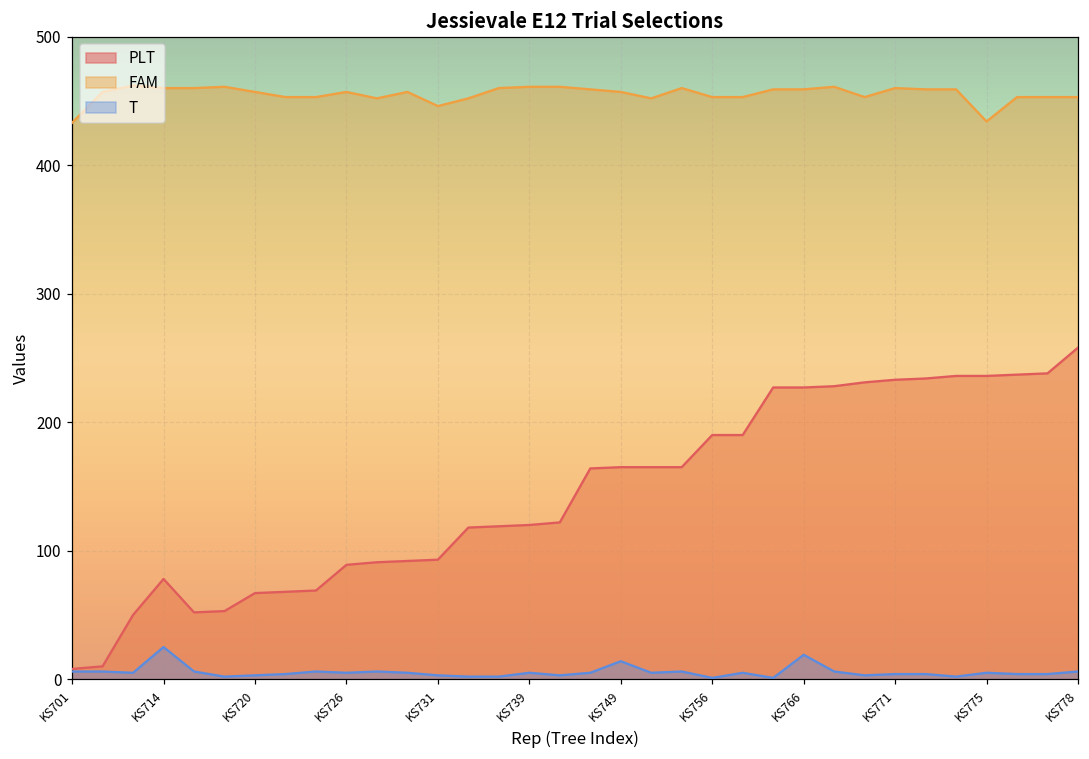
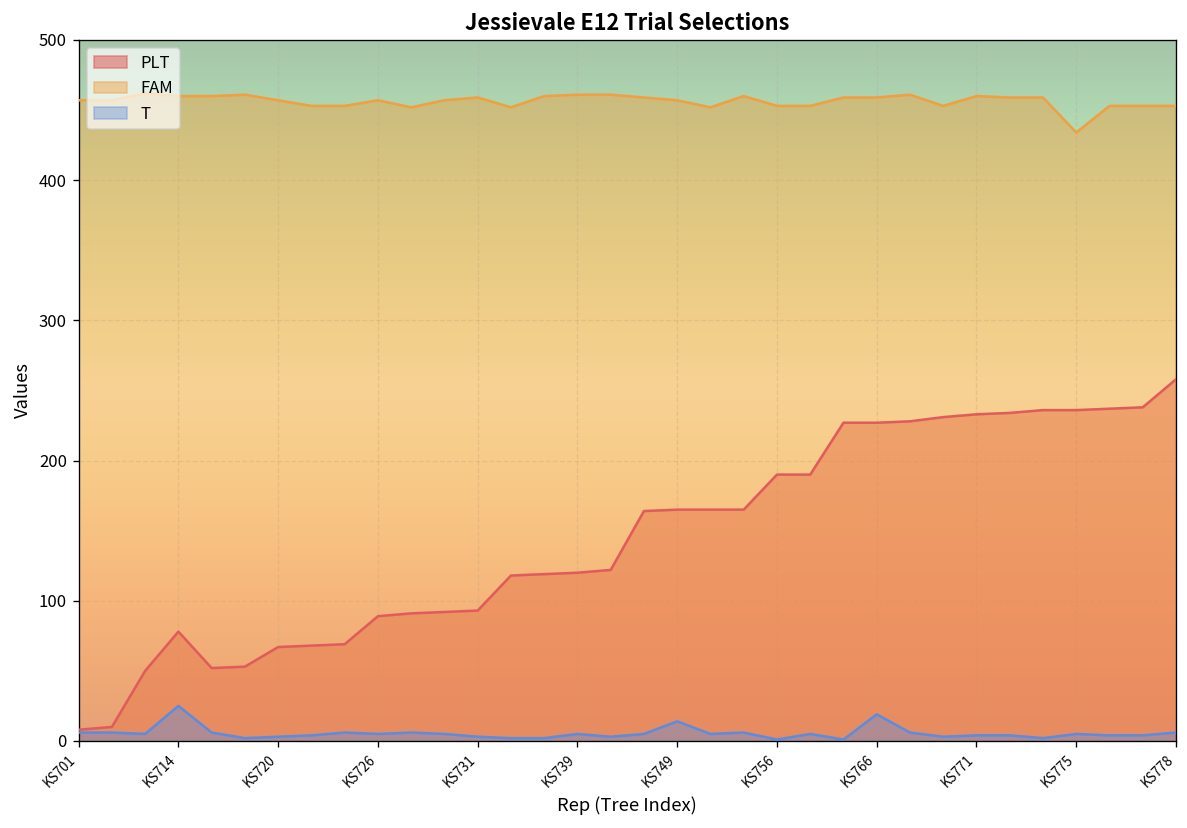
  {
    "PLT": {
      "KS714": 78,
      "KS720": 67,
      "KS726": 89,
      "KS731": 93,
      "KS739": 120,
      "KS749": 165,
      "KS756": 190,
      "KS766": 227,
      "KS771": 233,
      "KS775": 236,
      "KS778": 258
    },
    "FAM": {
-     "KS701": 433,
+     "KS701": 457,
      "KS720": 457,
      "KS726": 457,
-     "KS731": 446,
+     "KS731": 459,
      "KS739": 461,
      "KS749": 457,
      "KS756": 453,
      "KS766": 459,
      "KS771": 460,
      "KS775": 434,
      "KS778": 453
    },
    "T": {
      "KS714": 25,
      "KS720": 3,
      "KS726": 5,
      "KS731": 3,
      "KS739": 5,
      "KS749": 14,
      "KS756": 1,
      "KS766": 19,
      "KS771": 4,
      "KS775": 5,
      "KS778": 6
    }
  }
